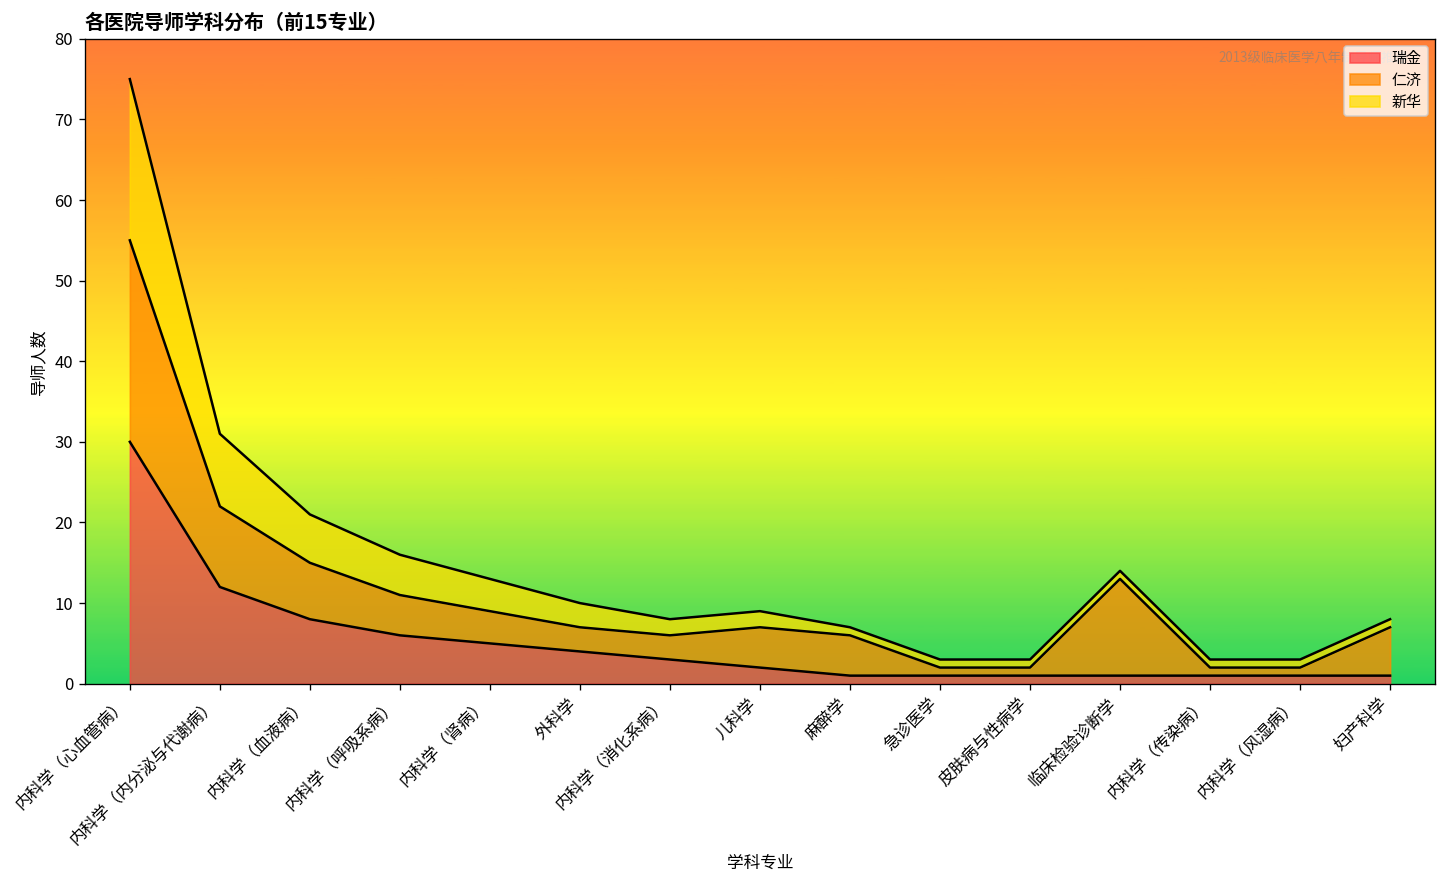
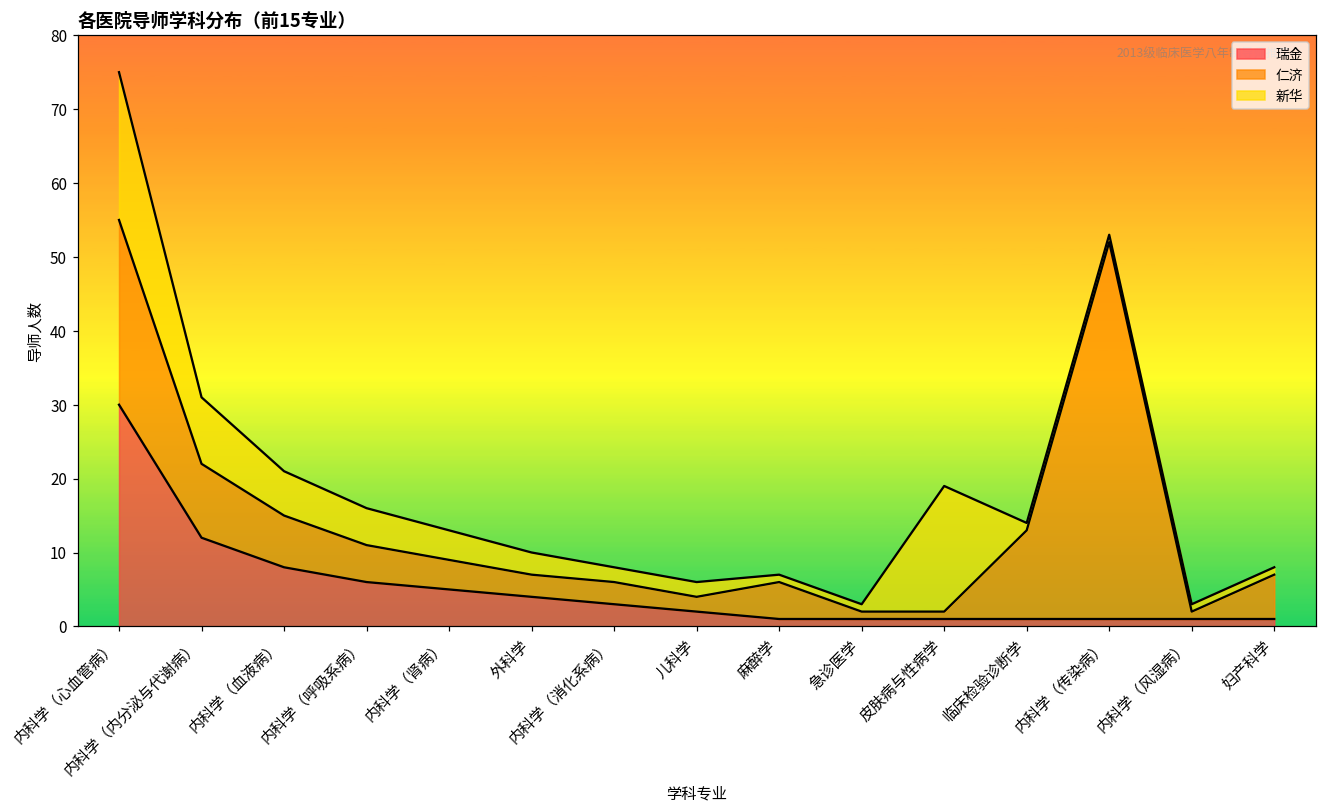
  {
    "瑞金": {
      "内科学（心血管病）": 30,
      "内科学（内分泌与代谢病）": 12,
      "内科学（血液病）": 8,
      "内科学（呼吸系病）": 6,
      "内科学（肾病）": 5,
      "外科学": 4,
      "内科学（消化系病）": 3,
      "儿科学": 2,
      "麻醉学": 1,
      "急诊医学": 1,
      "皮肤病与性病学": 1,
      "临床检验诊断学": 1,
      "内科学（传染病）": 1,
      "内科学（风湿病）": 1,
      "妇产科学": 1
    },
    "仁济": {
      "内科学（心血管病）": 25,
      "内科学（内分泌与代谢病）": 10,
      "内科学（血液病）": 7,
      "内科学（呼吸系病）": 5,
      "内科学（肾病）": 4,
      "外科学": 3,
      "内科学（消化系病）": 3,
-     "儿科学": 5,
+     "儿科学": 2,
      "麻醉学": 5,
      "急诊医学": 1,
      "皮肤病与性病学": 1,
      "临床检验诊断学": 12,
-     "内科学（传染病）": 1,
+     "内科学（传染病）": 51,
      "内科学（风湿病）": 1,
      "妇产科学": 6
    },
    "新华": {
      "内科学（心血管病）": 20,
      "内科学（内分泌与代谢病）": 9,
      "内科学（血液病）": 6,
      "内科学（呼吸系病）": 5,
      "内科学（肾病）": 4,
      "外科学": 3,
      "内科学（消化系病）": 2,
      "儿科学": 2,
      "麻醉学": 1,
      "急诊医学": 1,
-     "皮肤病与性病学": 1,
+     "皮肤病与性病学": 17,
      "临床检验诊断学": 1,
      "内科学（传染病）": 1,
      "内科学（风湿病）": 1,
      "妇产科学": 1
    }
  }
